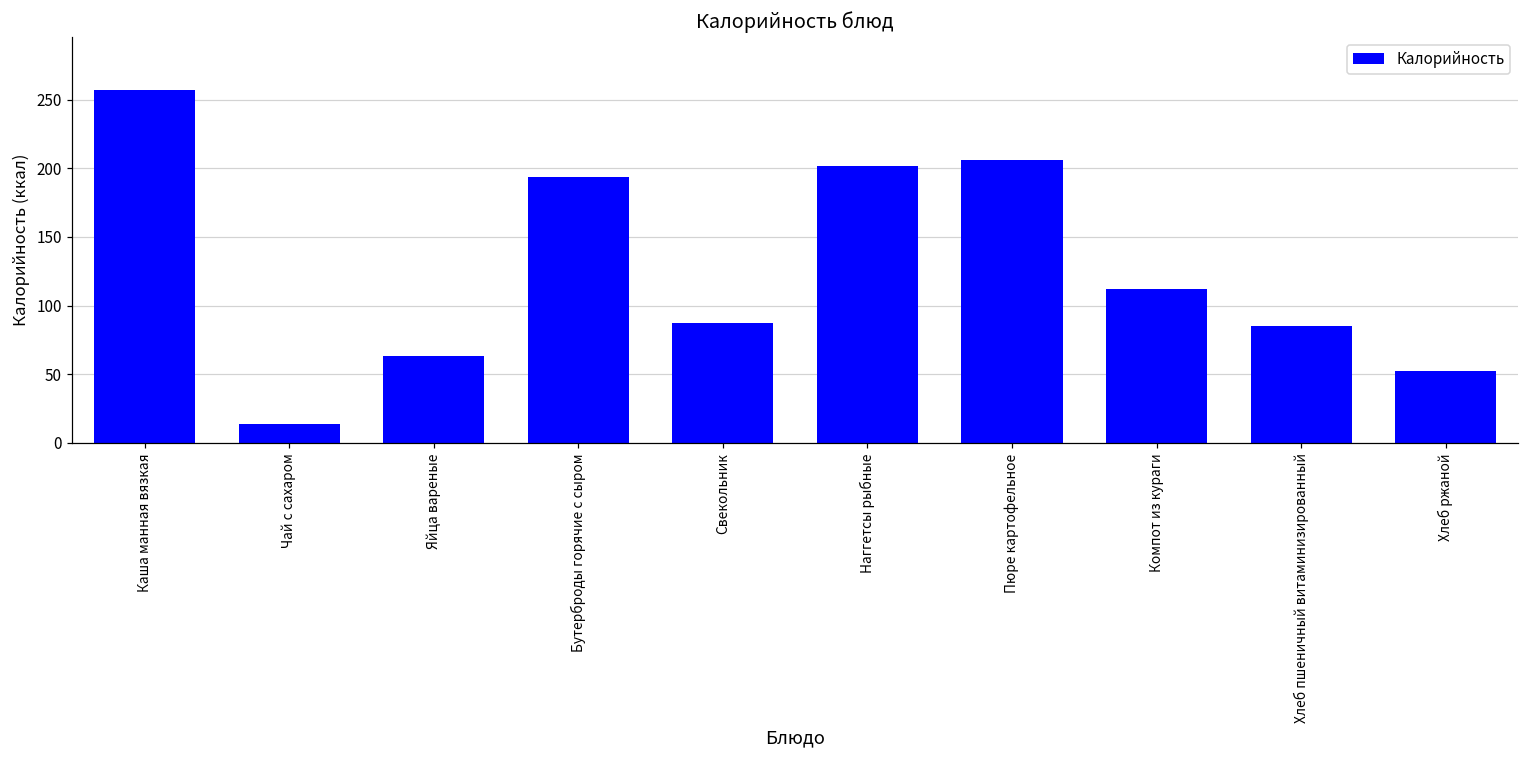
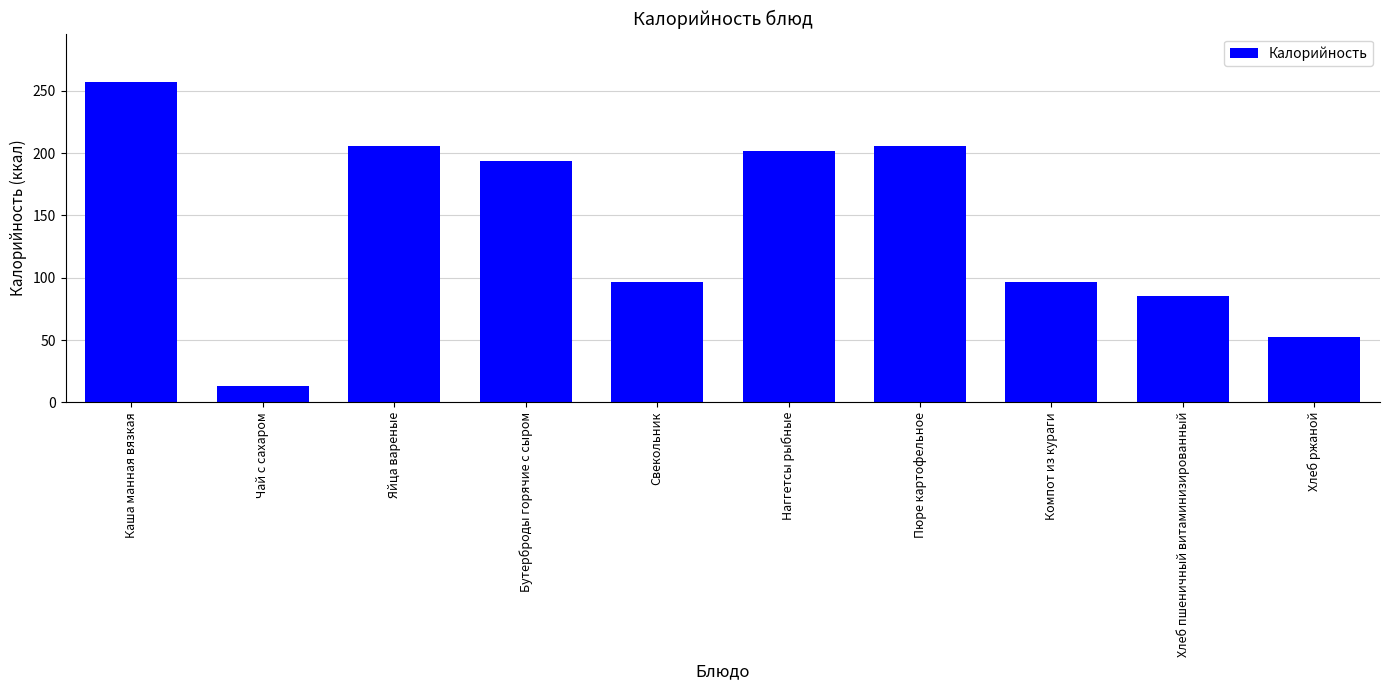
  {
    "Каша манная вязкая": 257,
    "Чай с сахаром": 13,
-   "Яйца вареные": 63,
+   "Яйца вареные": 206,
    "Бутерброды горячие с сыром": 194,
-   "Свекольник": 87,
+   "Свекольник": 96,
    "Наггетсы рыбные": 202,
    "Пюре картофельное": 206,
-   "Компот из кураги": 112,
+   "Компот из кураги": 96,
    "Хлеб пшеничный витаминизированный": 85,
    "Хлеб ржаной": 52
  }
